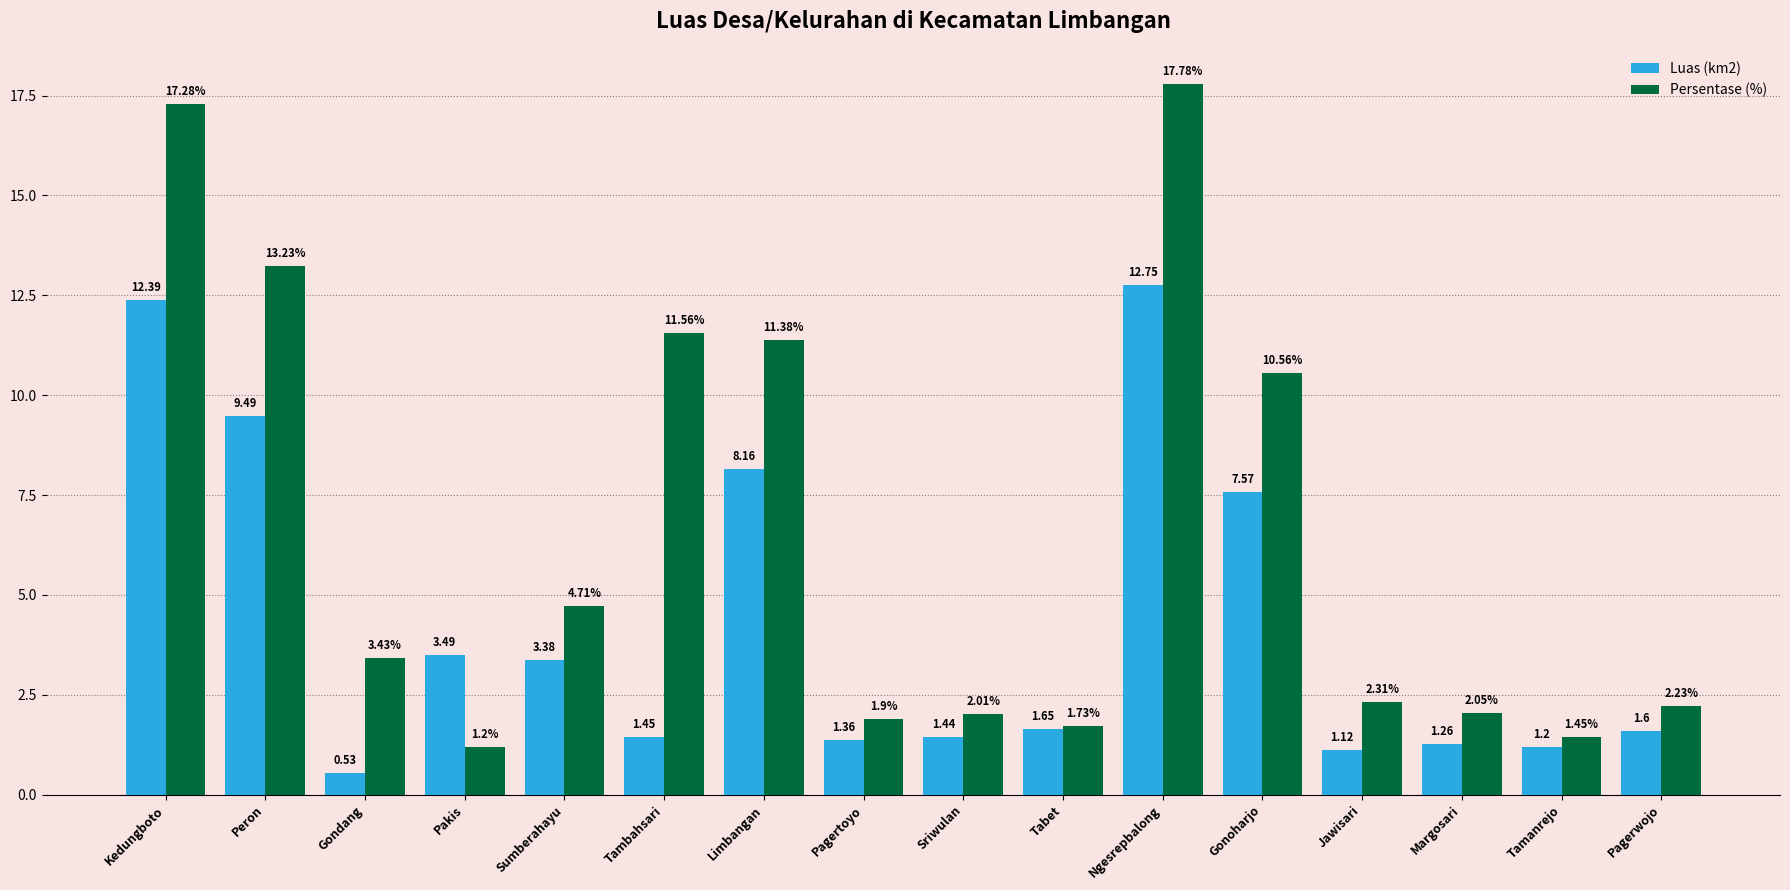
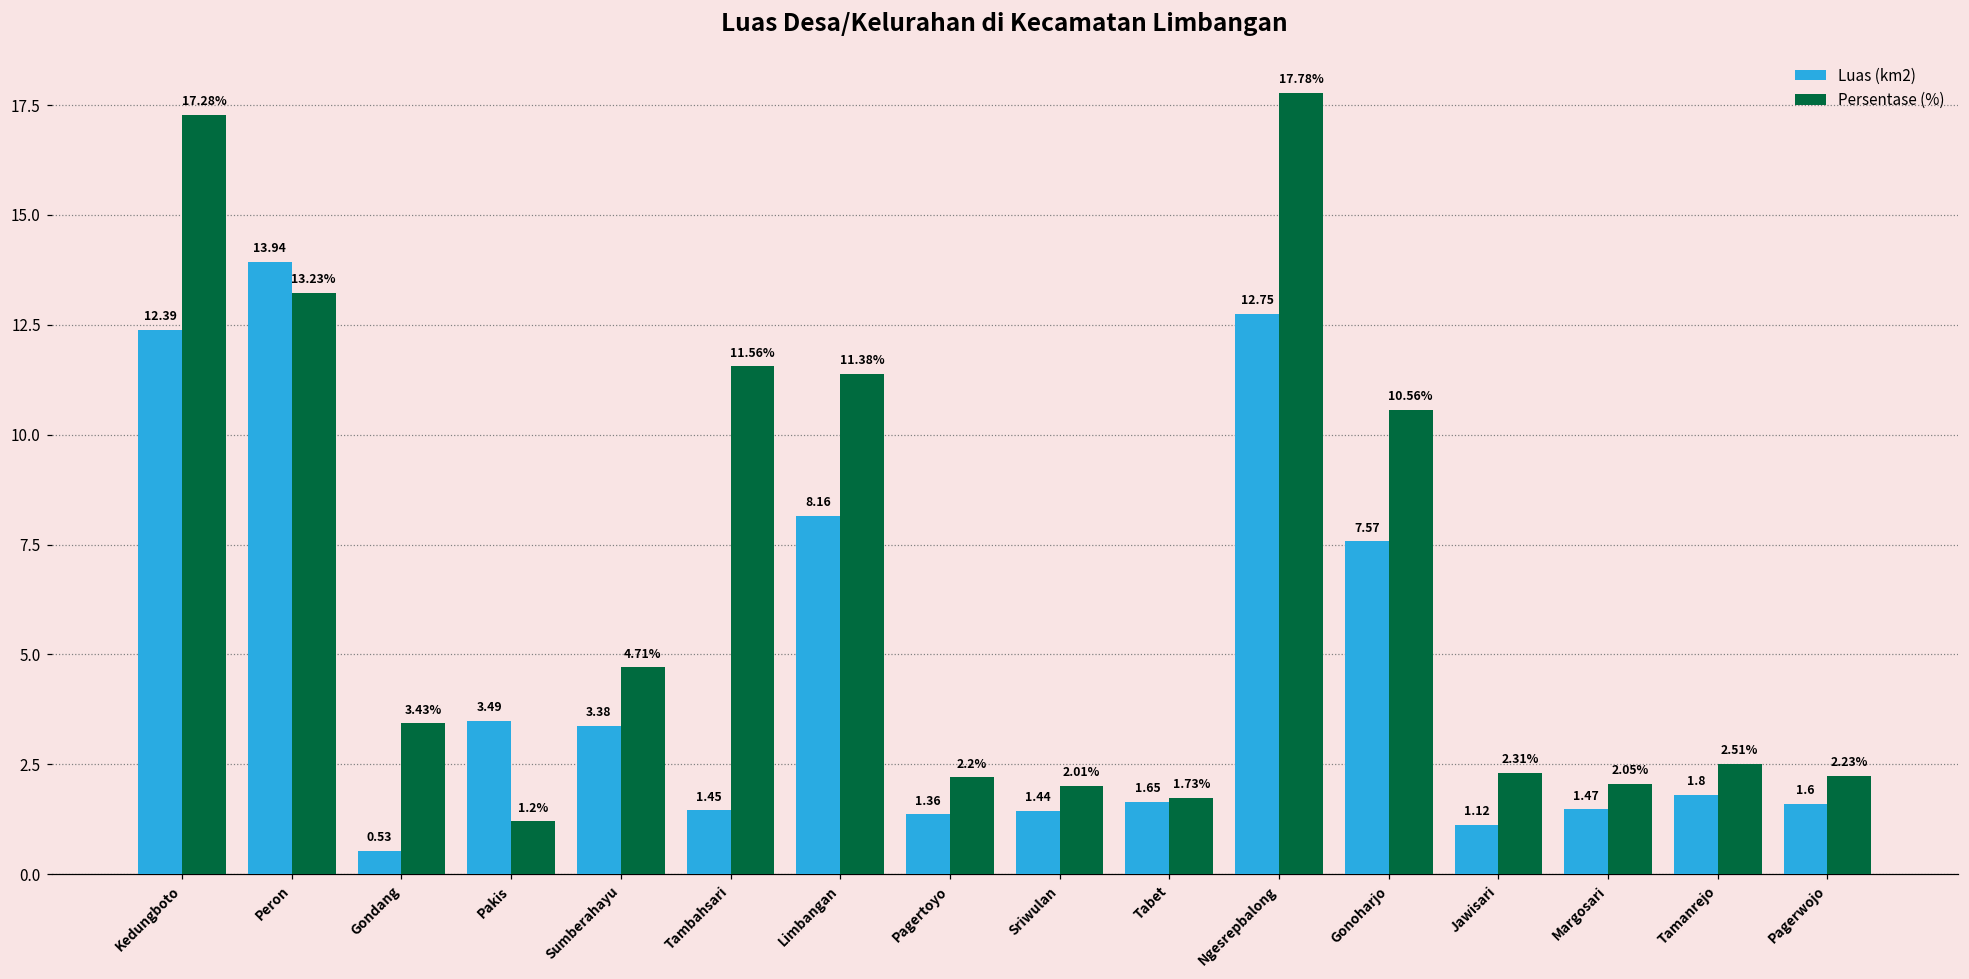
  {
    "Luas (km2)": {
      "Kedungboto": "12.39",
-     "Peron": "9.49",
+     "Peron": "13.94",
      "Gondang": "0.53",
      "Pakis": "3.49",
      "Sumberahayu": "3.38",
      "Tambahsari": "1.45",
      "Limbangan": "8.16",
      "Pagertoyo": "1.36",
      "Sriwulan": "1.44",
      "Tabet": "1.65",
      "Ngesrepbalong": "12.75",
      "Gonoharjo": "7.57",
      "Jawisari": "1.12",
-     "Margosari": "1.26",
-     "Tamanrejo": "1.2",
+     "Margosari": "1.47",
+     "Tamanrejo": "1.8",
      "Pagerwojo": "1.6"
    },
    "Persentase (%)": {
      "Kedungboto": "17.28%",
      "Peron": "13.23%",
      "Gondang": "3.43%",
      "Pakis": "1.2%",
      "Sumberahayu": "4.71%",
      "Tambahsari": "11.56%",
      "Limbangan": "11.38%",
-     "Pagertoyo": "1.9%",
+     "Pagertoyo": "2.2%",
      "Sriwulan": "2.01%",
      "Tabet": "1.73%",
      "Ngesrepbalong": "17.78%",
      "Gonoharjo": "10.56%",
      "Jawisari": "2.31%",
      "Margosari": "2.05%",
-     "Tamanrejo": "1.45%",
+     "Tamanrejo": "2.51%",
      "Pagerwojo": "2.23%"
    }
  }
